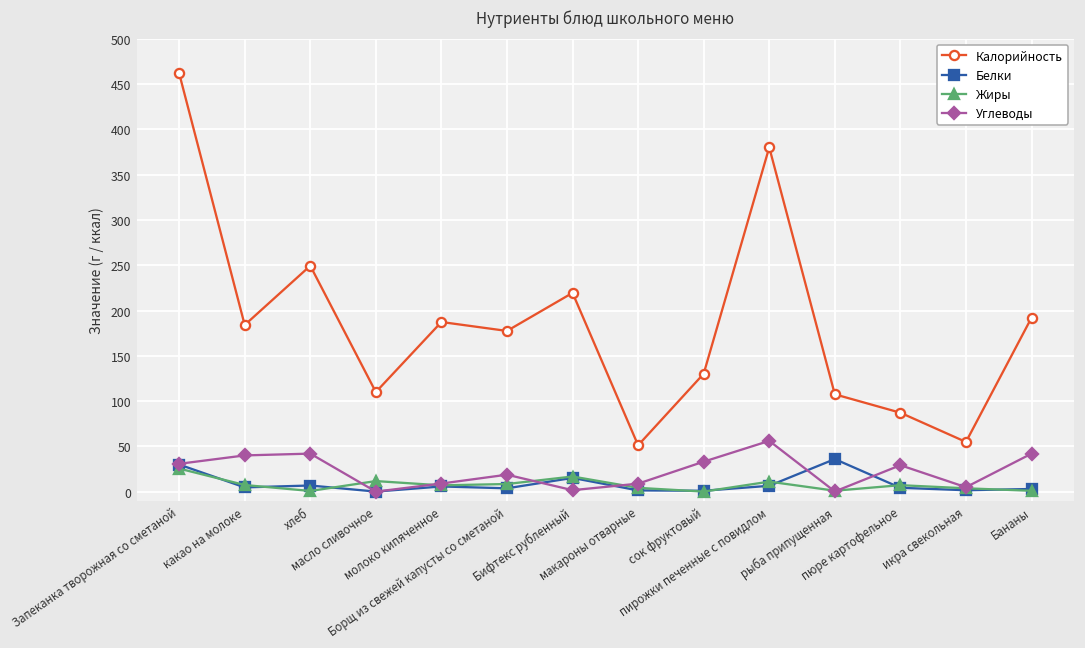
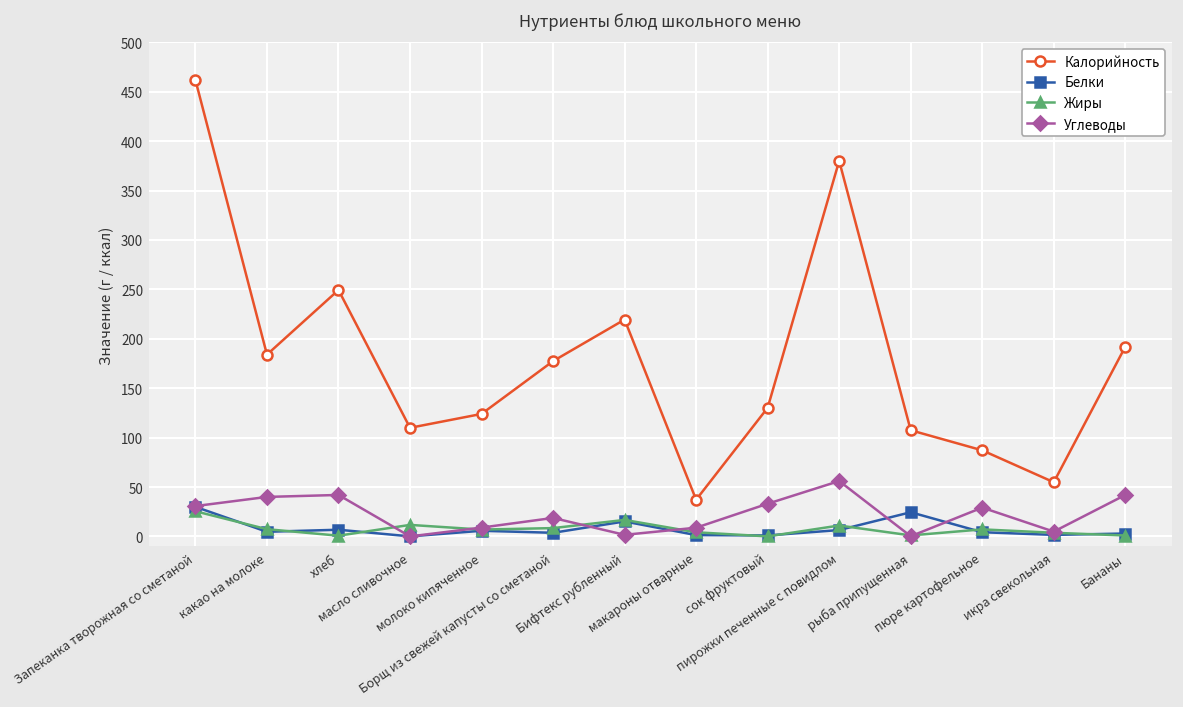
  {
    "Калорийность": {
      "Запеканка творожная со сметаной": 460,
      "какао на молоке": 180,
      "хлеб": 250,
      "масло сливочное": 110,
-     "молоко кипяченное": 190,
+     "молоко кипяченное": 120,
      "Борщ из свежей капусты со сметаной": 180,
      "Бифтекс рубленный": 220,
-     "макароны отварные": 50,
+     "макароны отварные": 40,
      "сок фруктовый": 130,
      "пирожки печенные с повидлом": 380,
      "рыба припущенная": 110,
      "пюре картофельное": 90,
      "икра свекольная": 50,
      "Бананы": 190
    },
    "Белки": {
      "хлеб": 10,
      "Борщ из свежей капусты со сметаной": 0,
      "пирожки печенные с повидлом": 10,
-     "рыба припущенная": 40
+     "рыба припущенная": 20
    },
    "Жиры": {
      "Запеканка творожная со сметаной": 30,
      "хлеб": 0,
      "масло сливочное": 10,
      "Борщ из свежей капусты со сметаной": 10,
      "пирожки печенные с повидлом": 10
    },
    "Углеводы": {
      "какао на молоке": 40,
      "хлеб": 40,
      "Борщ из свежей капусты со сметаной": 20,
      "Бифтекс рубленный": 0,
      "макароны отварные": 10,
      "сок фруктовый": 30,
      "пирожки печенные с повидлом": 60,
      "пюре картофельное": 30,
      "Бананы": 40
    }
  }
